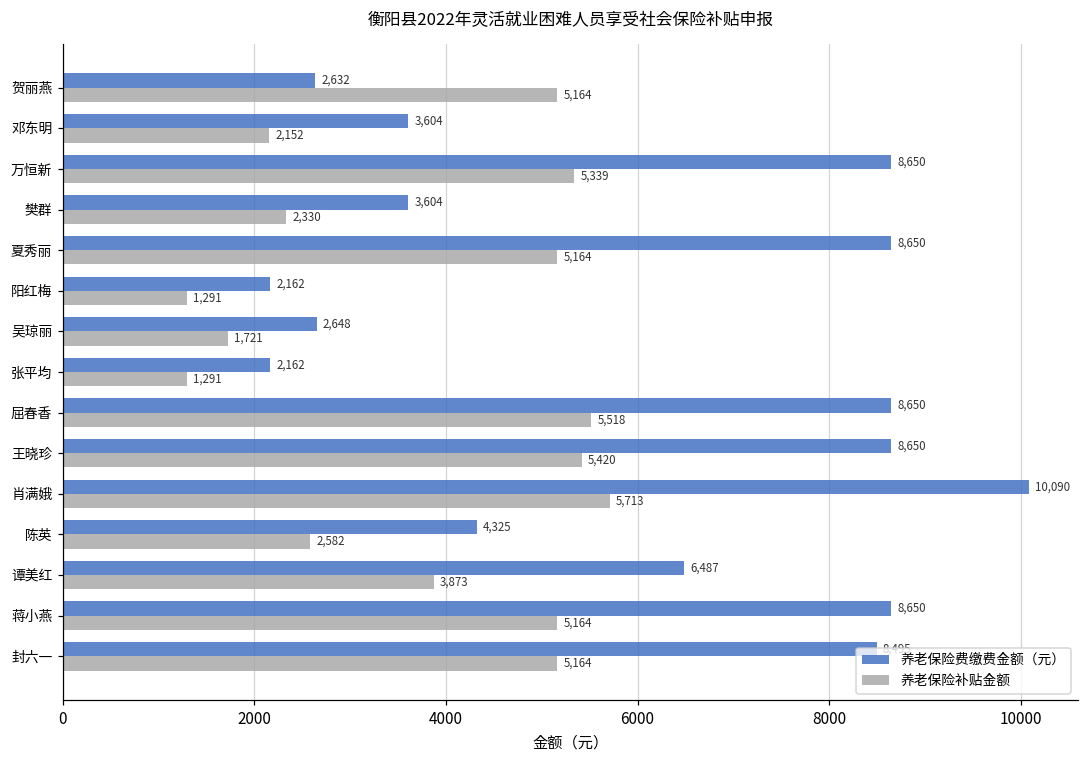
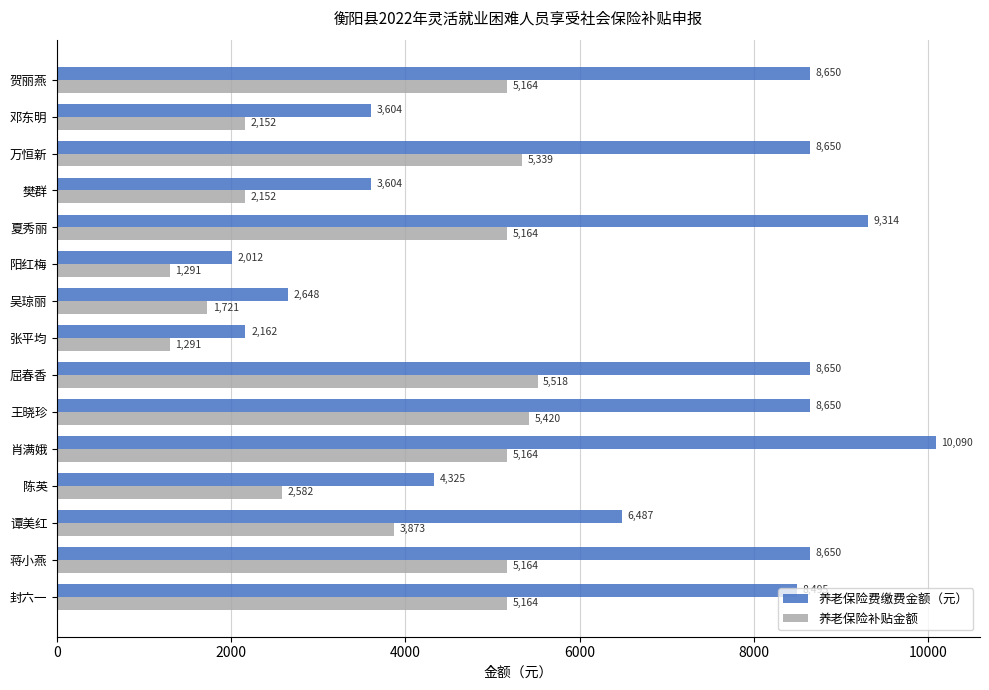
  {
    "养老保险费缴费金额（元）": {
-     "贺丽燕": "2,632",
+     "贺丽燕": "8,650",
      "邓东明": "3,604",
      "万恒新": "8,650",
      "樊群": "3,604",
-     "夏秀丽": "8,650",
-     "阳红梅": "2,162",
+     "夏秀丽": "9,314",
+     "阳红梅": "2,012",
      "吴琼丽": "2,648",
      "张平均": "2,162",
      "屈春香": "8,650",
      "王晓珍": "8,650",
      "肖满娥": "10,090",
      "陈英": "4,325",
      "谭美红": "6,487",
      "蒋小燕": "8,650"
    },
    "养老保险补贴金额": {
      "贺丽燕": "5,164",
      "邓东明": "2,152",
      "万恒新": "5,339",
-     "樊群": "2,330",
+     "樊群": "2,152",
      "夏秀丽": "5,164",
      "阳红梅": "1,291",
      "吴琼丽": "1,721",
      "张平均": "1,291",
      "屈春香": "5,518",
      "王晓珍": "5,420",
-     "肖满娥": "5,713",
+     "肖满娥": "5,164",
      "陈英": "2,582",
      "谭美红": "3,873",
      "蒋小燕": "5,164",
      "封六一": "5,164"
    }
  }
